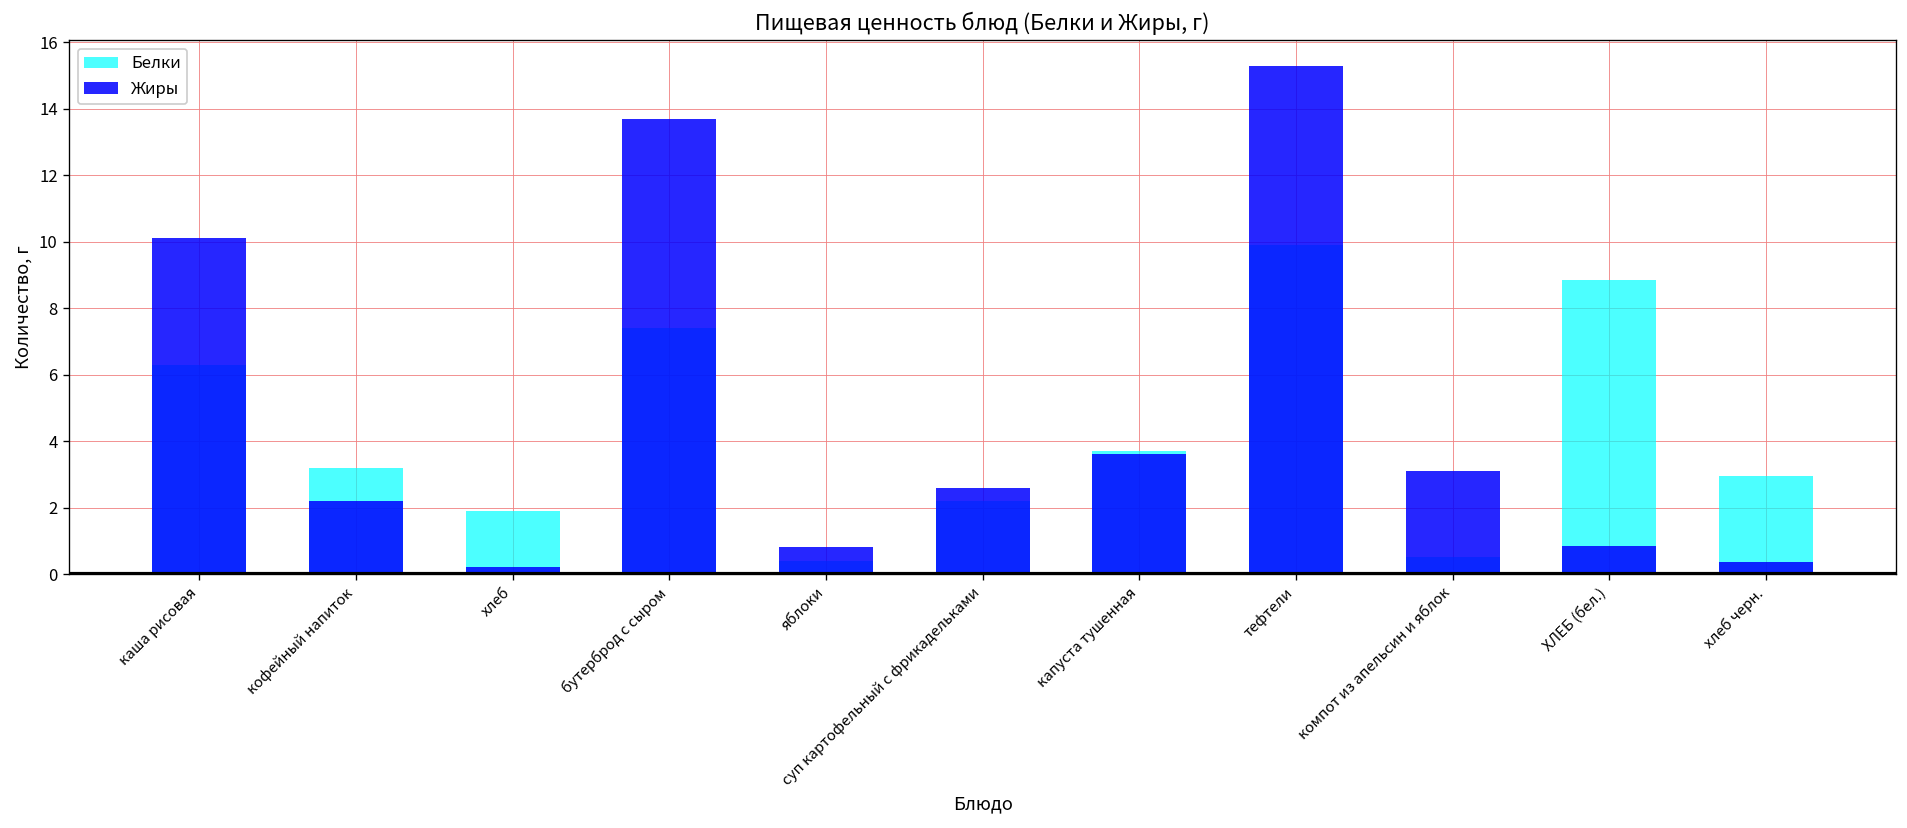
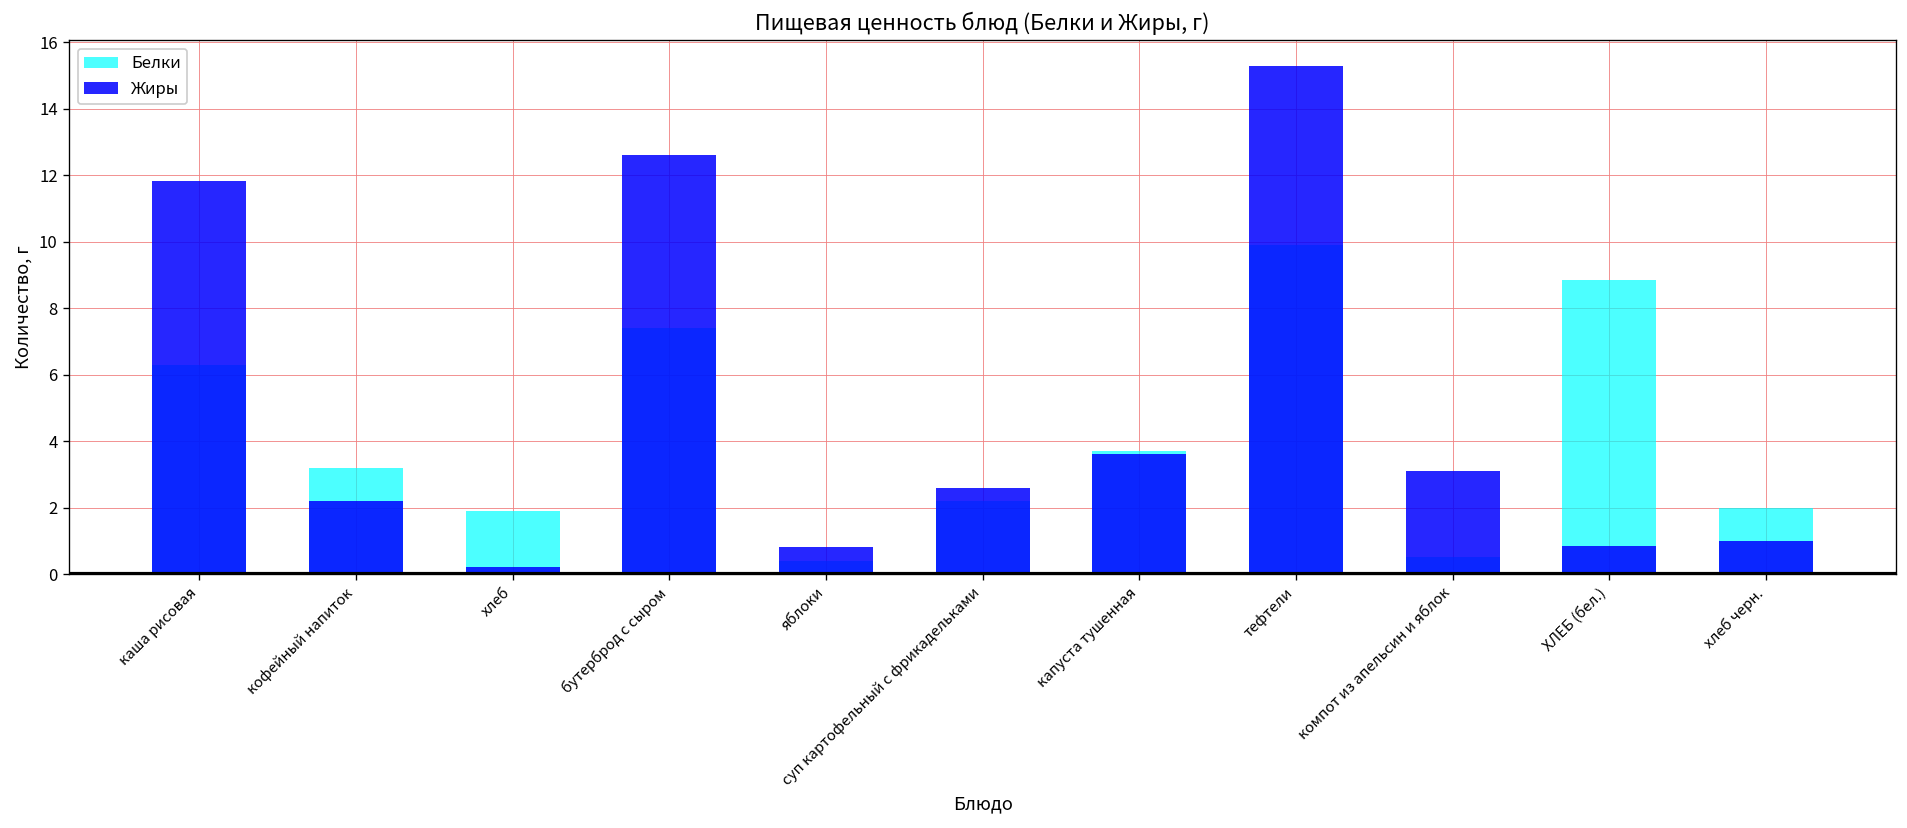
  {
    "Белки": {
      "кофейный напиток": 3.2,
      "хлеб": 1.9,
      "капуста тушенная": 3.7,
      "ХЛЕБ (бел.)": 8.8,
-     "хлеб черн.": 2.9
+     "хлеб черн.": 2.0
    },
    "Жиры": {
-     "каша рисовая": 10.1,
-     "бутерброд с сыром": 13.7,
+     "каша рисовая": 11.8,
+     "бутерброд с сыром": 12.6,
      "яблоки": 0.8,
      "суп картофельный с фрикадельками": 2.6,
      "тефтели": 15.3,
      "компот из апельсин и яблок": 3.1,
-     "хлеб черн.": 0.4
+     "хлеб черн.": 1.0
    }
  }
